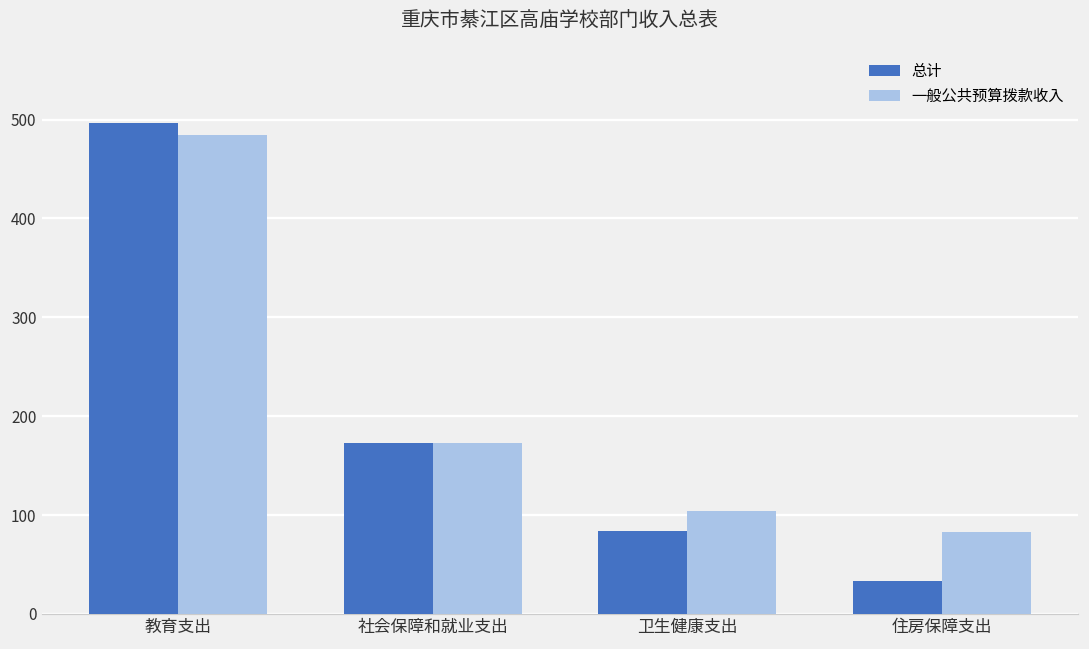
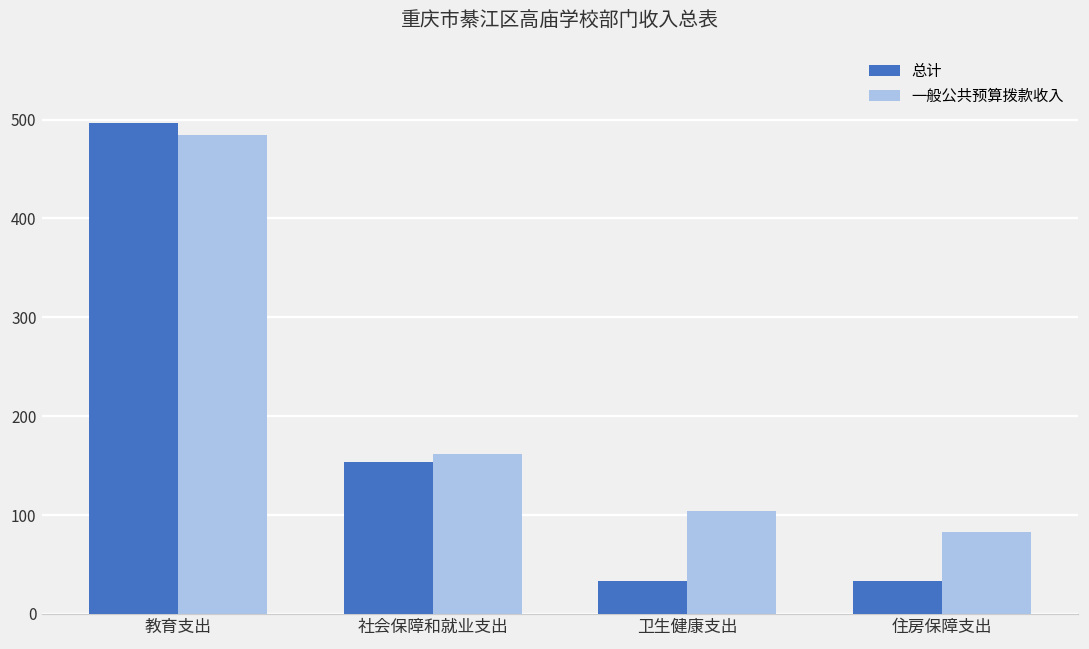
  {
    "总计": {
      "教育支出": 500,
-     "社会保障和就业支出": 170,
-     "卫生健康支出": 80,
+     "社会保障和就业支出": 150,
+     "卫生健康支出": 30,
      "住房保障支出": 30
    },
    "一般公共预算拨款收入": {
      "教育支出": 480,
-     "社会保障和就业支出": 170,
+     "社会保障和就业支出": 160,
      "卫生健康支出": 100,
      "住房保障支出": 80
    }
  }
